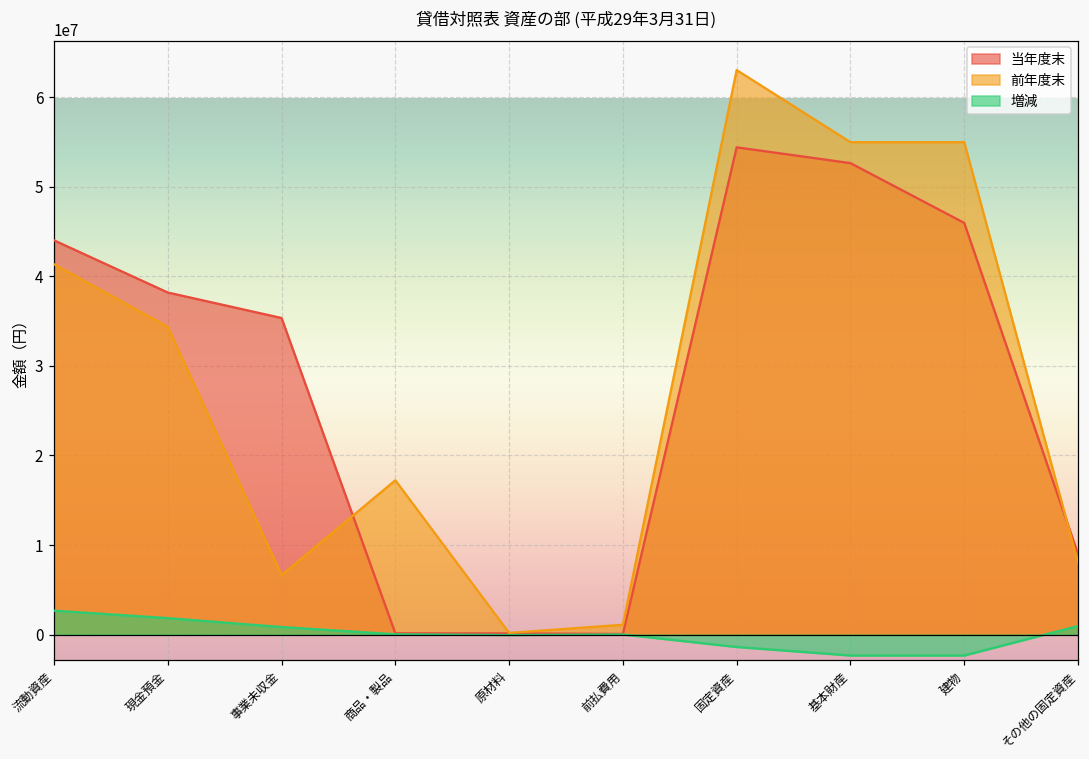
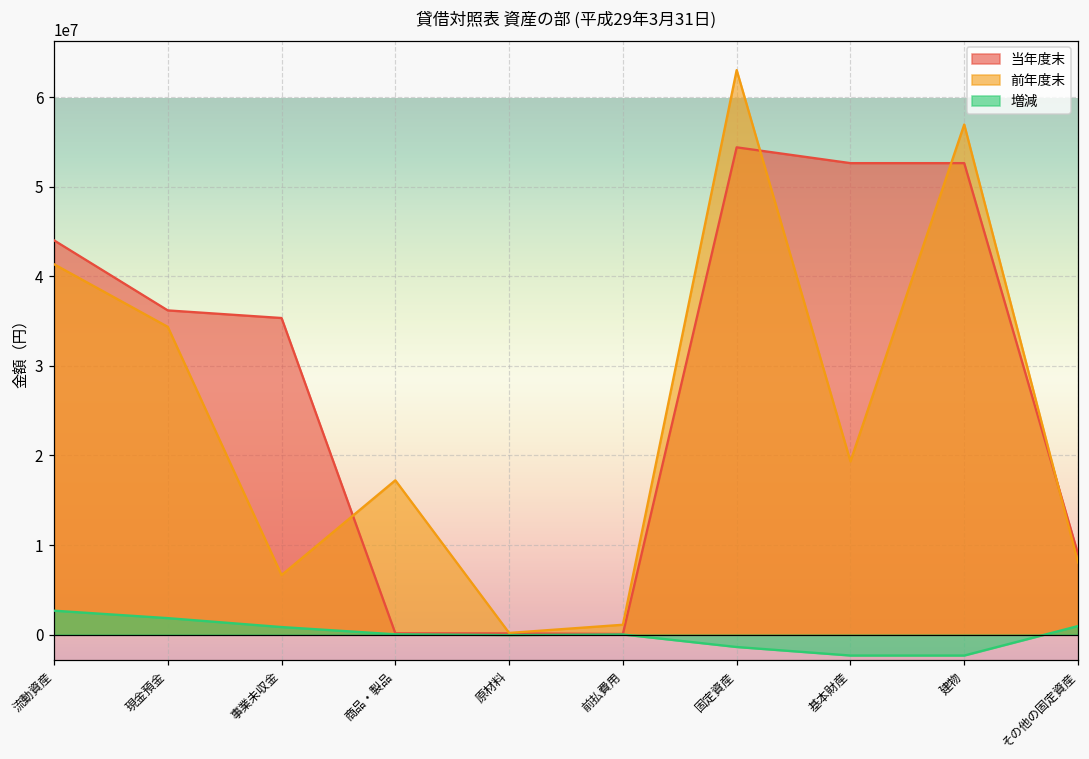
  {
    "当年度末": {
      "流動資産": 44000000,
-     "現金預金": 38000000,
+     "現金預金": 36000000,
      "事業未収金": 35000000,
      "固定資産": 54000000,
      "基本財産": 53000000,
-     "建物": 46000000,
+     "建物": 53000000,
      "その他の固定資産": 9000000
    },
    "前年度末": {
      "流動資産": 41000000,
      "現金預金": 34000000,
      "事業未収金": 7000000,
      "商品・製品": 17000000,
      "前払費用": 1000000,
      "固定資産": 63000000,
-     "基本財産": 55000000,
-     "建物": 55000000,
+     "基本財産": 19000000,
+     "建物": 57000000,
      "その他の固定資産": 8000000
    }
  }
